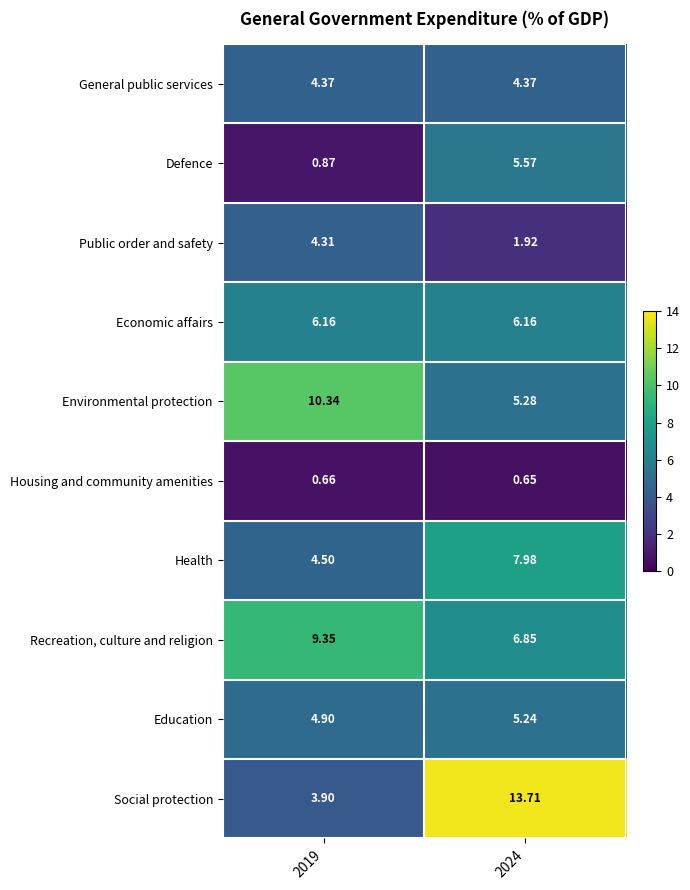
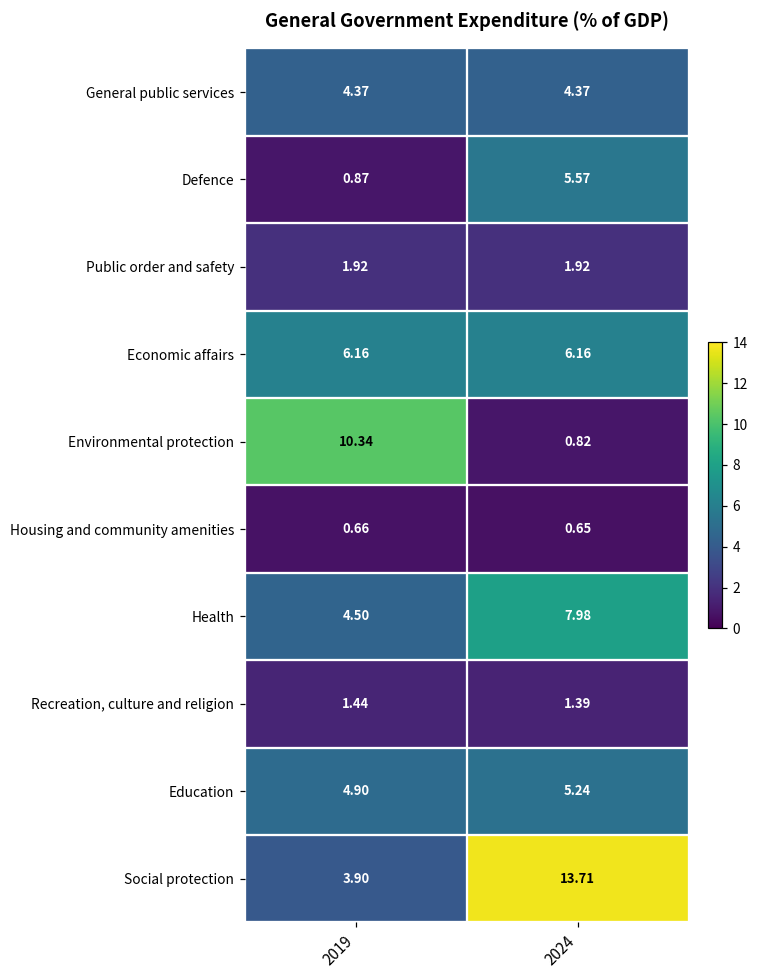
  {
    "General public services": {
      "2019": 4.37,
      "2024": 4.37
    },
    "Defence": {
      "2019": 0.87,
      "2024": 5.57
    },
    "Public order and safety": {
-     "2019": 4.31,
+     "2019": 1.92,
      "2024": 1.92
    },
    "Economic affairs": {
      "2019": 6.16,
      "2024": 6.16
    },
    "Environmental protection": {
      "2019": 10.34,
-     "2024": 5.28
+     "2024": 0.82
    },
    "Housing and community amenities": {
      "2019": 0.66,
      "2024": 0.65
    },
    "Health": {
      "2019": 4.50,
      "2024": 7.98
    },
    "Recreation, culture and religion": {
-     "2019": 9.35,
-     "2024": 6.85
+     "2019": 1.44,
+     "2024": 1.39
    },
    "Education": {
      "2019": 4.90,
      "2024": 5.24
    },
    "Social protection": {
      "2019": 3.90,
      "2024": 13.71
    }
  }
